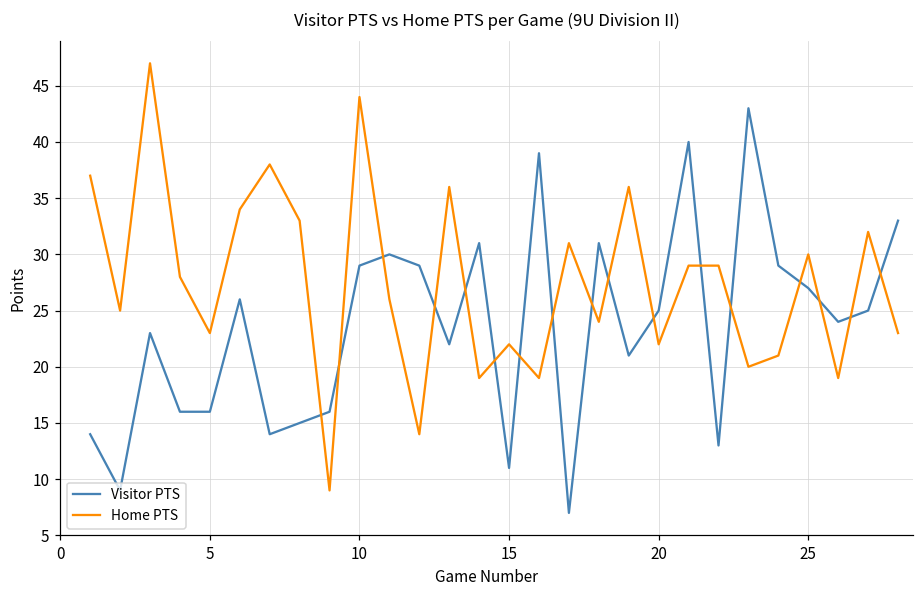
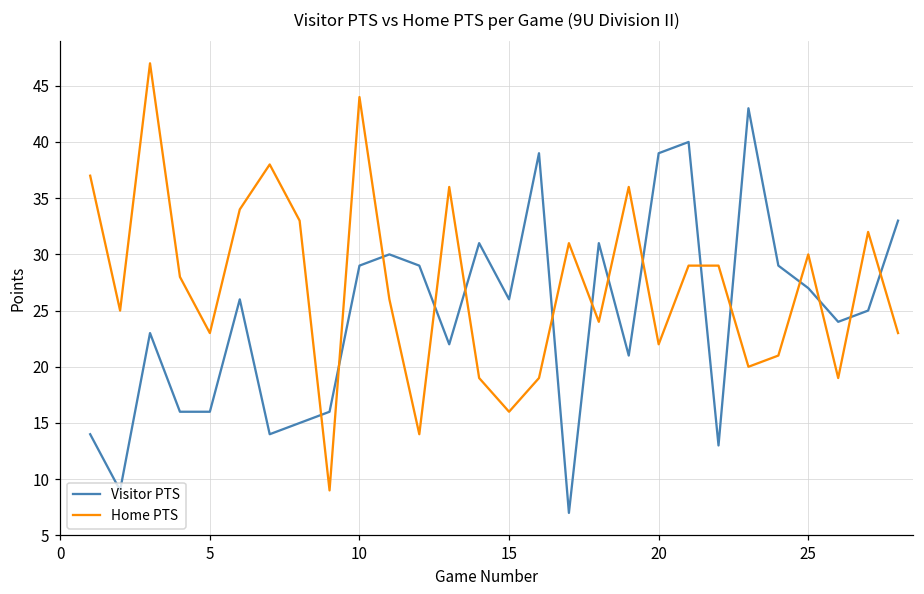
  {
    "Visitor PTS": {
      "5": 16,
      "10": 29,
-     "15": 11,
-     "20": 25,
+     "15": 26,
+     "20": 39,
      "25": 27
    },
    "Home PTS": {
      "5": 23,
      "10": 44,
-     "15": 22,
+     "15": 16,
      "20": 22,
      "25": 30
    }
  }
